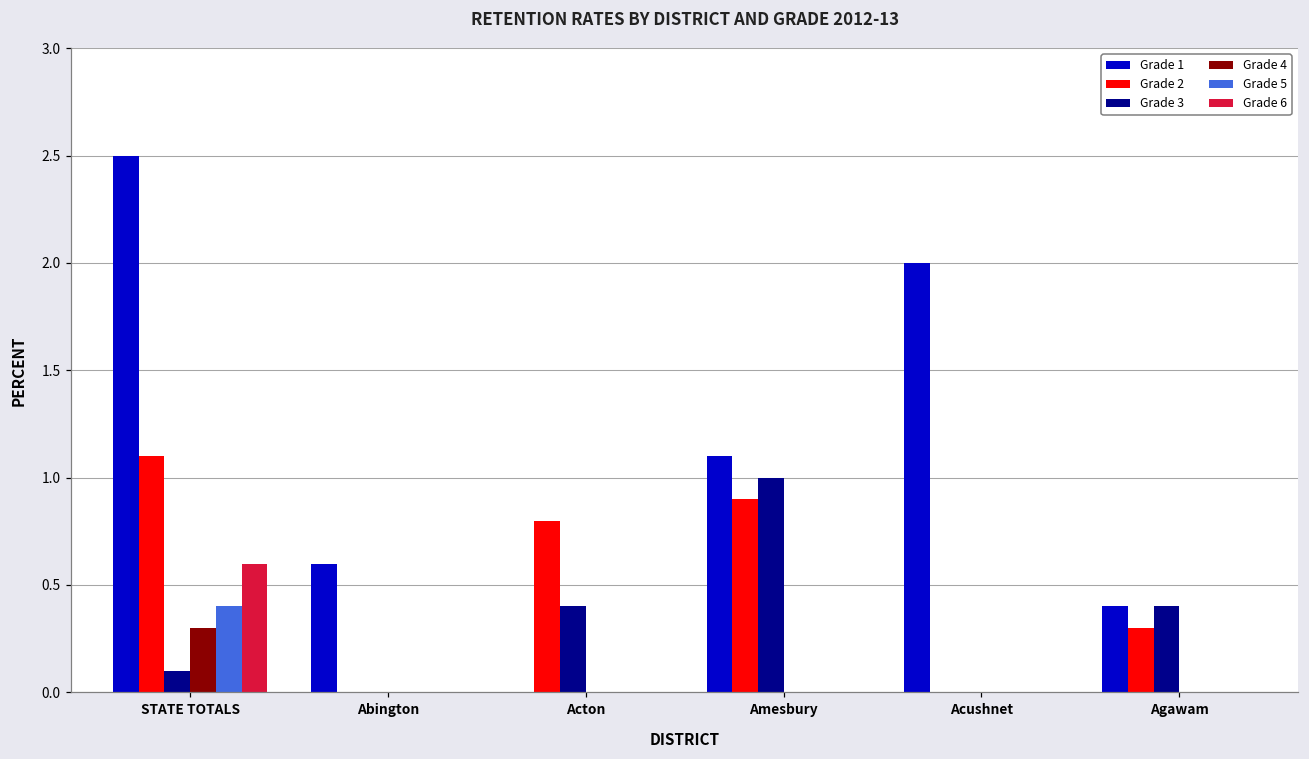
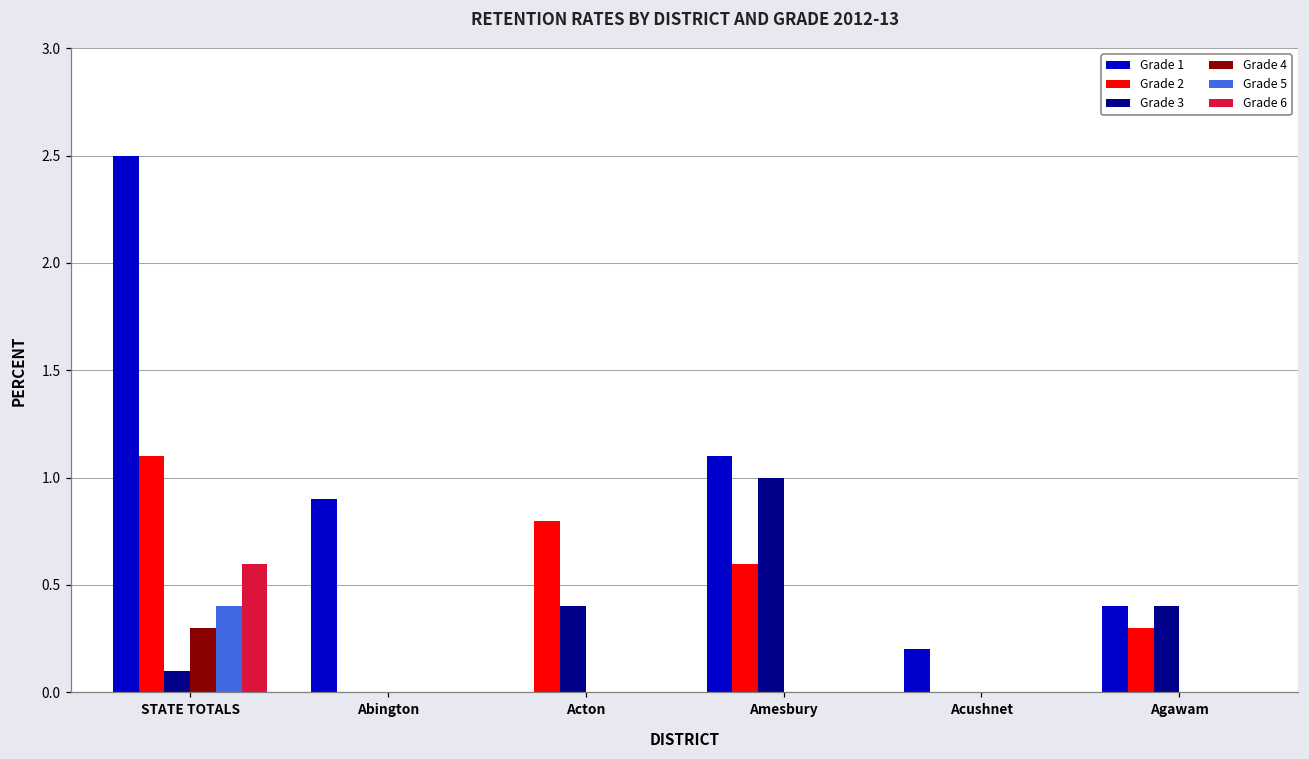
  {
    "Grade 1": {
      "STATE TOTALS": 2.5,
-     "Abington": 0.6,
+     "Abington": 0.9,
      "Acton": 0.0,
      "Amesbury": 1.1,
-     "Acushnet": 2.0,
+     "Acushnet": 0.2,
      "Agawam": 0.4
    },
    "Grade 2": {
      "STATE TOTALS": 1.1,
      "Abington": 0.0,
      "Acton": 0.8,
-     "Amesbury": 0.9,
+     "Amesbury": 0.6,
      "Acushnet": 0.0,
      "Agawam": 0.3
    },
    "Grade 3": {
      "STATE TOTALS": 0.1,
      "Abington": 0.0,
      "Acton": 0.4,
      "Amesbury": 1.0,
      "Acushnet": 0.0,
      "Agawam": 0.4
    },
    "Grade 4": {
      "STATE TOTALS": 0.3,
      "Abington": 0.0,
      "Acton": 0.0,
      "Amesbury": 0.0,
      "Acushnet": 0.0,
      "Agawam": 0.0
    },
    "Grade 5": {
      "STATE TOTALS": 0.4,
      "Abington": 0.0,
      "Acton": 0.0,
      "Amesbury": 0.0,
      "Acushnet": 0.0,
      "Agawam": 0.0
    },
    "Grade 6": {
      "STATE TOTALS": 0.6,
      "Abington": 0.0,
      "Acton": 0.0,
      "Amesbury": 0.0,
      "Acushnet": 0.0,
      "Agawam": 0.0
    }
  }
